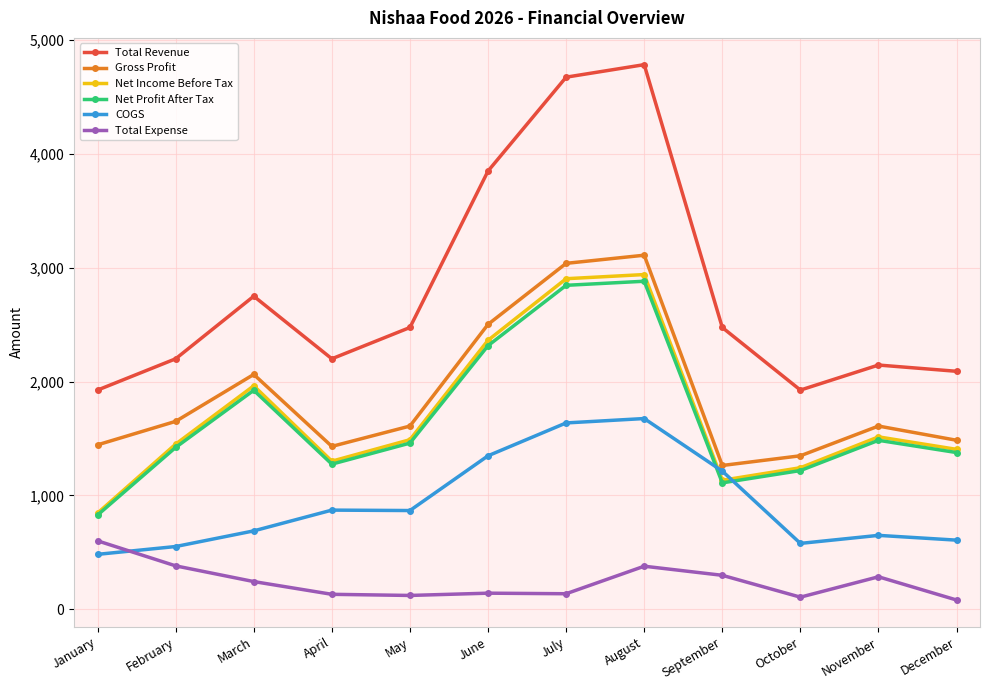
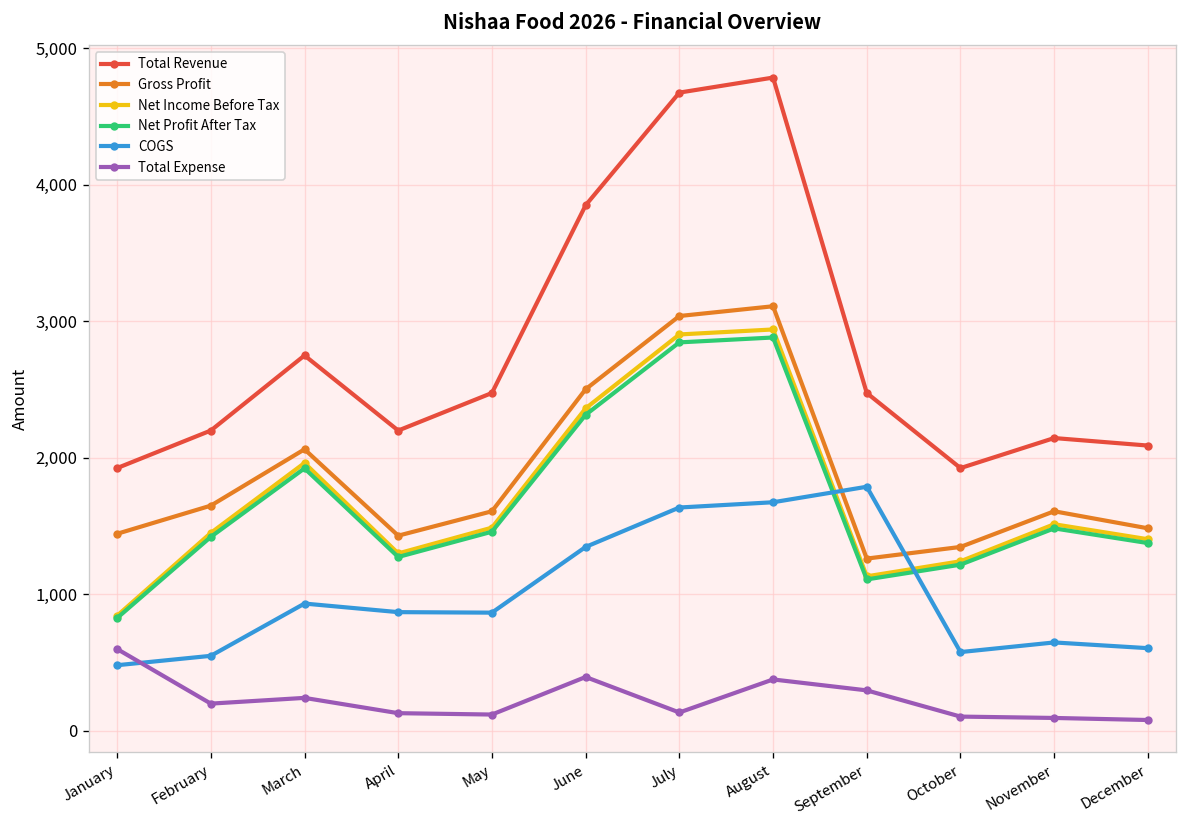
  {
    "Net Income Before Tax": {
      "February": "1,450",
      "March": "1,960",
      "April": "1,300",
      "May": "1,490",
      "June": "2,360",
      "July": "2,900",
      "August": "2,940",
      "September": "1,130",
      "October": "1,240",
      "November": "1,510",
      "December": "1,400"
    },
    "Net Profit After Tax": {
      "February": "1,420",
      "March": "1,920",
      "April": "1,270",
      "May": "1,460",
      "June": "2,320",
      "July": "2,850",
      "August": "2,880",
      "September": "1,110",
      "October": "1,220",
      "November": "1,480",
      "December": "1,380"
    },
    "COGS": {
      "January": "480",
      "February": "550",
-     "March": "690",
+     "March": "930",
      "April": "870",
      "May": "870",
      "June": "1,350",
      "July": "1,640",
      "August": "1,670",
-     "September": "1,210",
+     "September": "1,790",
      "October": "580",
      "November": "650",
      "December": "610"
    },
    "Total Expense": {
      "January": "600",
-     "February": "380",
+     "February": "200",
      "March": "240",
      "April": "130",
      "May": "120",
-     "June": "140",
+     "June": "400",
      "July": "140",
      "August": "380",
      "September": "300",
      "October": "110",
-     "November": "280",
+     "November": "100",
      "December": "80"
    }
  }
